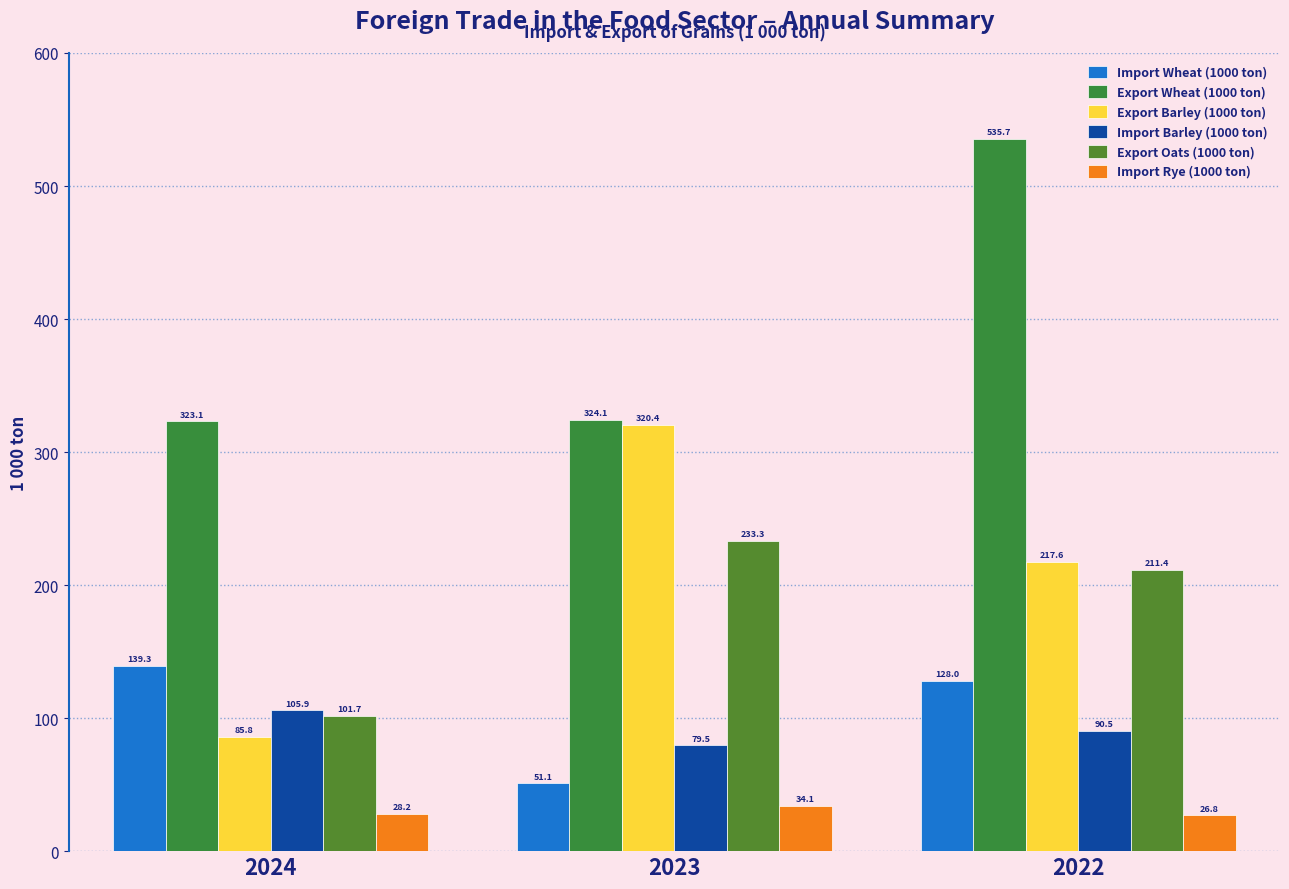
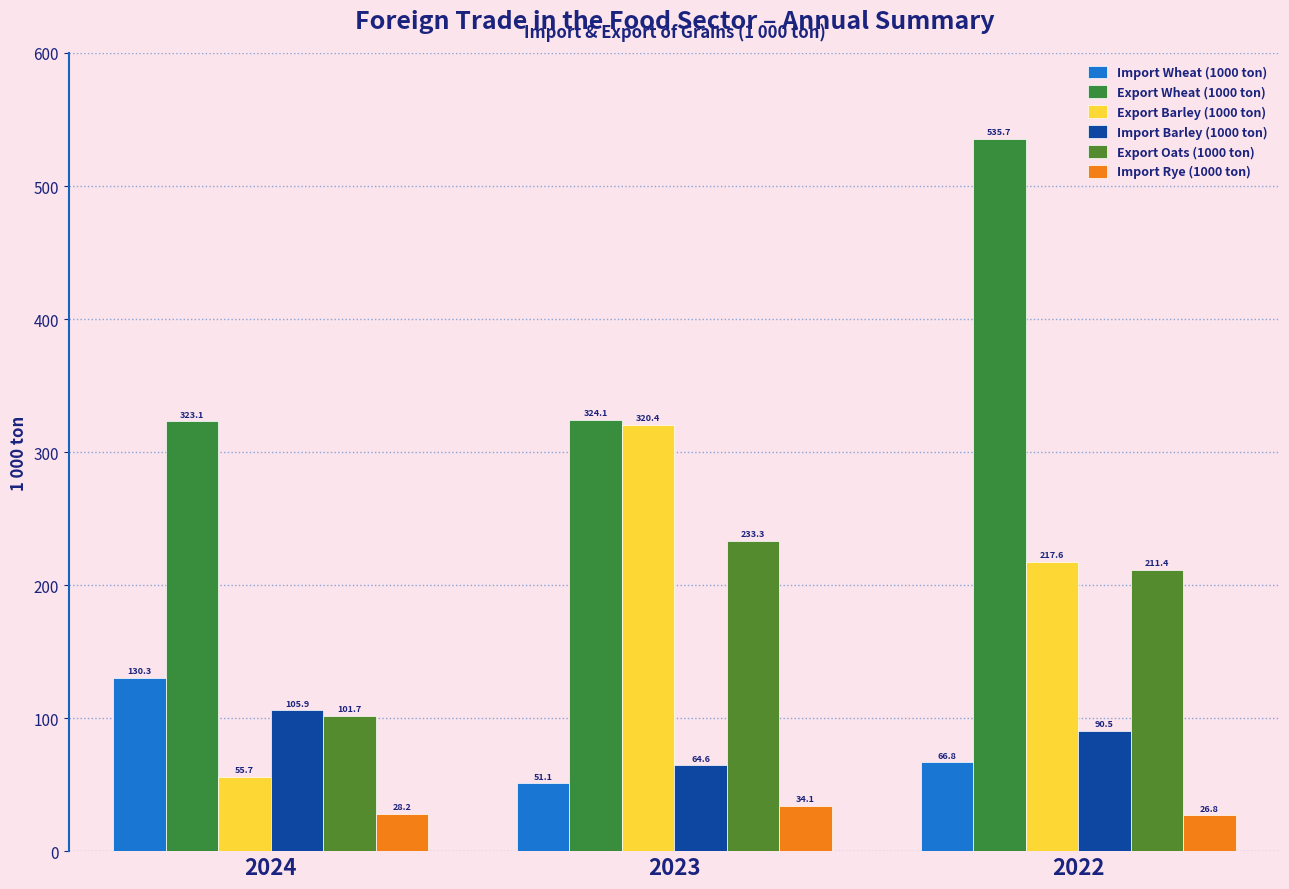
  {
    "Import Wheat (1000 ton)": {
-     "2024": 139.3,
+     "2024": 130.3,
      "2023": 51.1,
-     "2022": 128.0
+     "2022": 66.8
    },
    "Export Barley (1000 ton)": {
-     "2024": 85.8,
+     "2024": 55.7,
      "2023": 320.4,
      "2022": 217.6
    },
    "Import Barley (1000 ton)": {
      "2024": 105.9,
-     "2023": 79.5,
+     "2023": 64.6,
      "2022": 90.5
    },
    "Import Rye (1000 ton)": {
      "2024": 28.2,
      "2023": 34.1,
      "2022": 26.8
    }
  }
